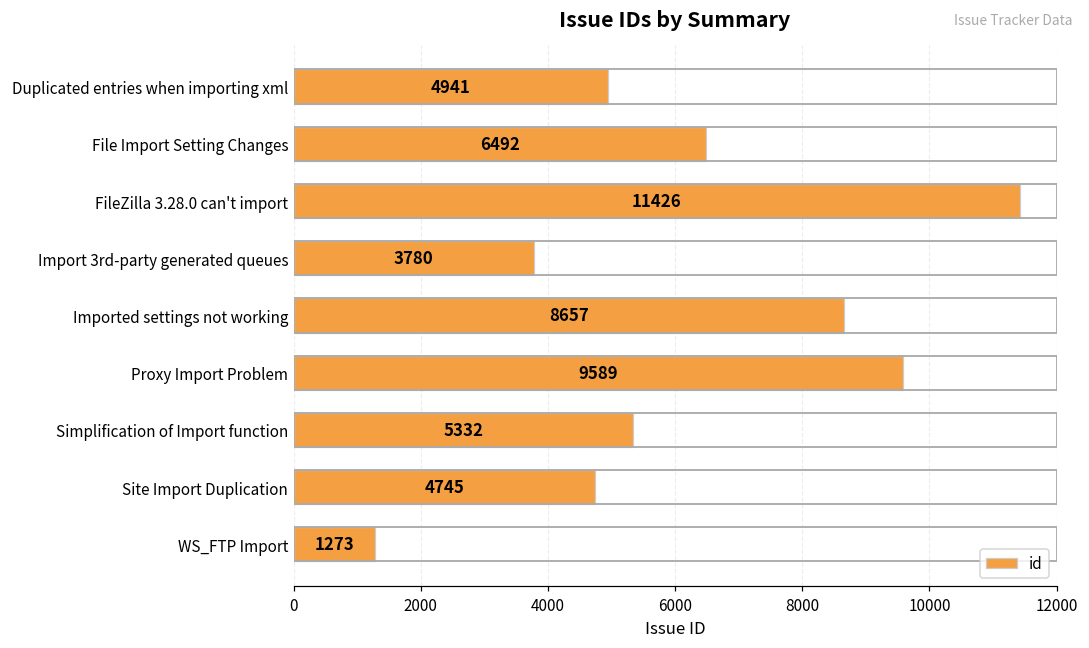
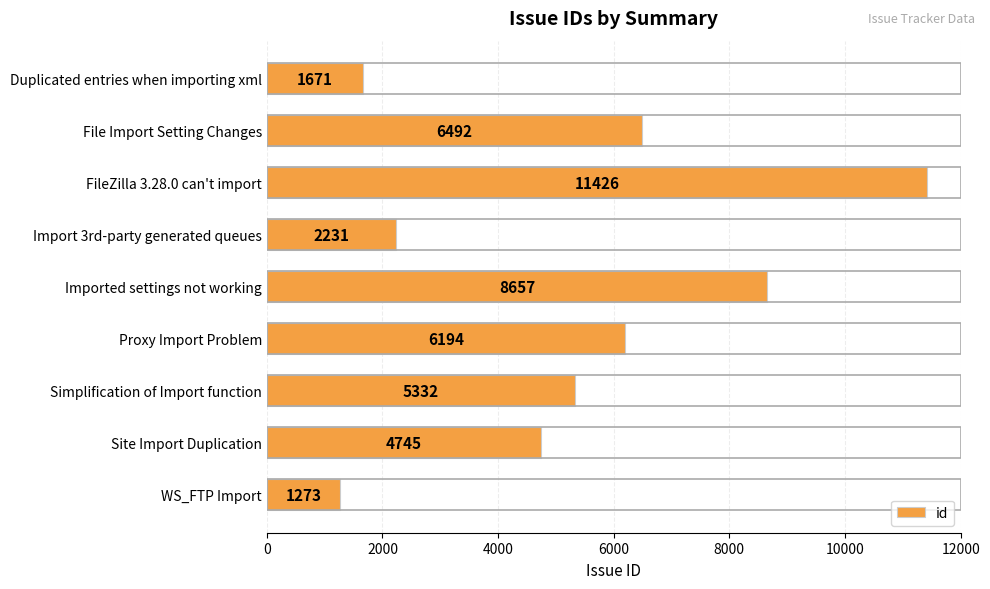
  {
-   "Duplicated entries when importing xml": 4941,
+   "Duplicated entries when importing xml": 1671,
    "File Import Setting Changes": 6492,
    "FileZilla 3.28.0 can't import": 11426,
-   "Import 3rd-party generated queues": 3780,
+   "Import 3rd-party generated queues": 2231,
    "Imported settings not working": 8657,
-   "Proxy Import Problem": 9589,
+   "Proxy Import Problem": 6194,
    "Simplification of Import function": 5332,
    "Site Import Duplication": 4745,
    "WS_FTP Import": 1273
  }
